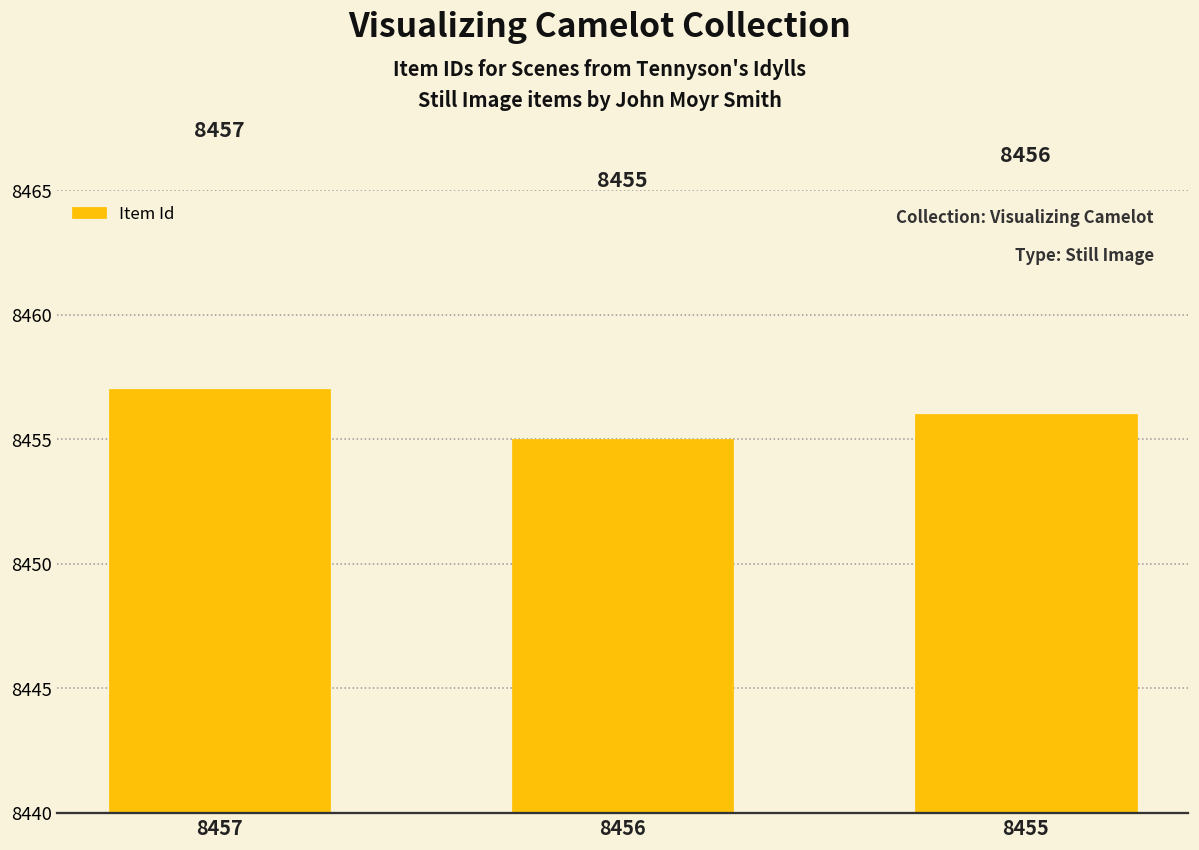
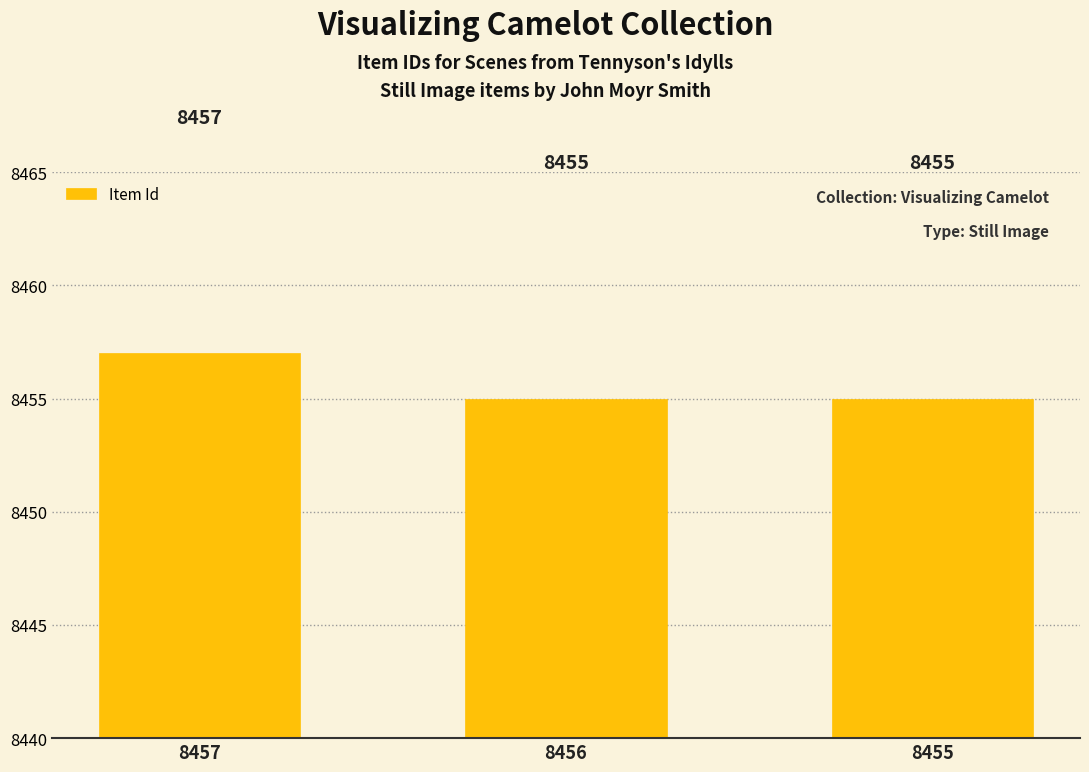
  {
-   "8455": 8456
+   "8455": 8455
  }
